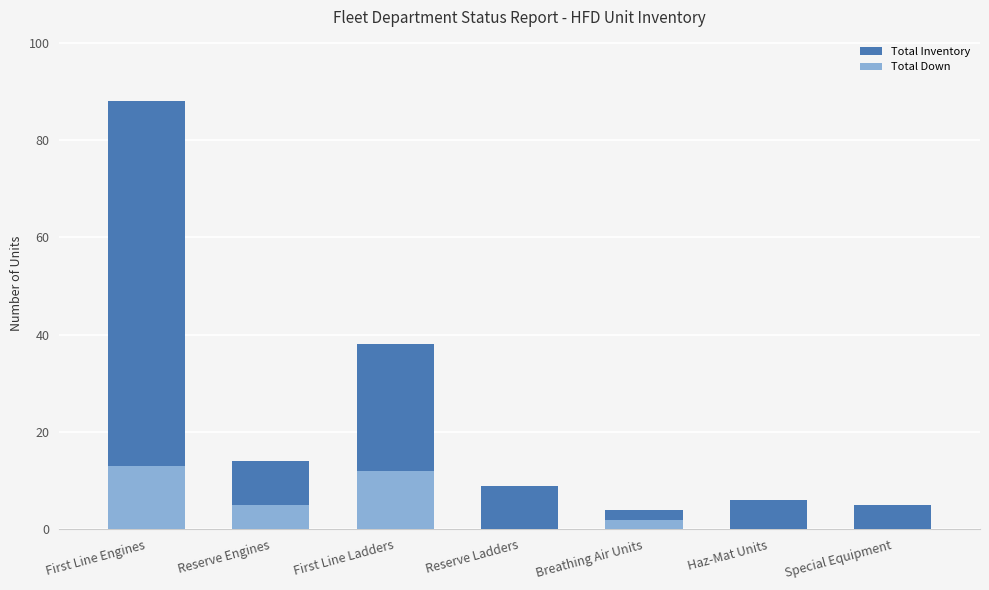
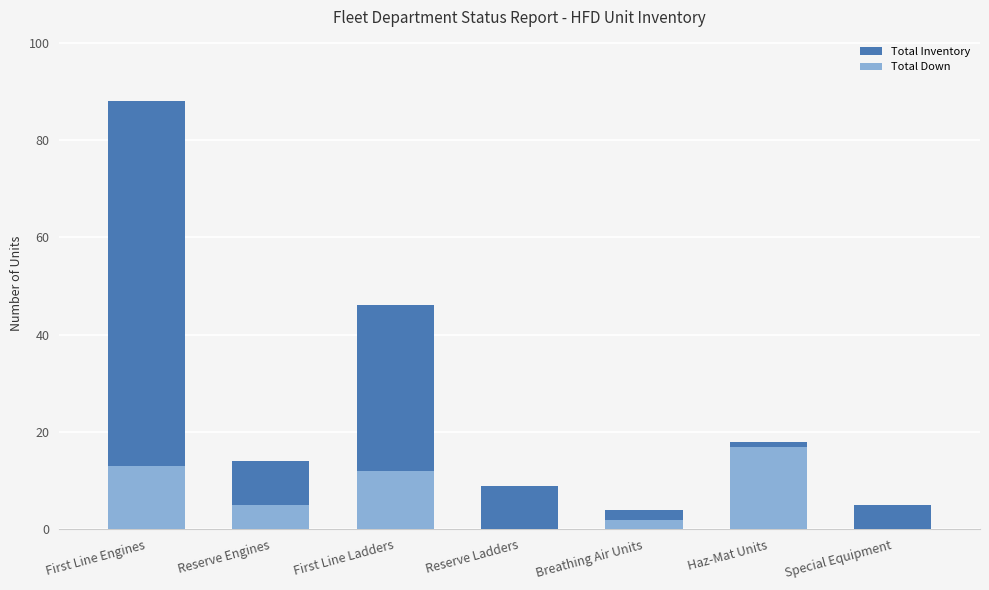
  {
    "Total Inventory": {
      "First Line Engines": 88,
      "Reserve Engines": 14,
-     "First Line Ladders": 38,
+     "First Line Ladders": 46,
      "Reserve Ladders": 9,
      "Breathing Air Units": 4,
-     "Haz-Mat Units": 6,
+     "Haz-Mat Units": 18,
      "Special Equipment": 5
    },
    "Total Down": {
      "Reserve Ladders": 0,
-     "Haz-Mat Units": 0,
+     "Haz-Mat Units": 17,
      "Special Equipment": 0
    }
  }
